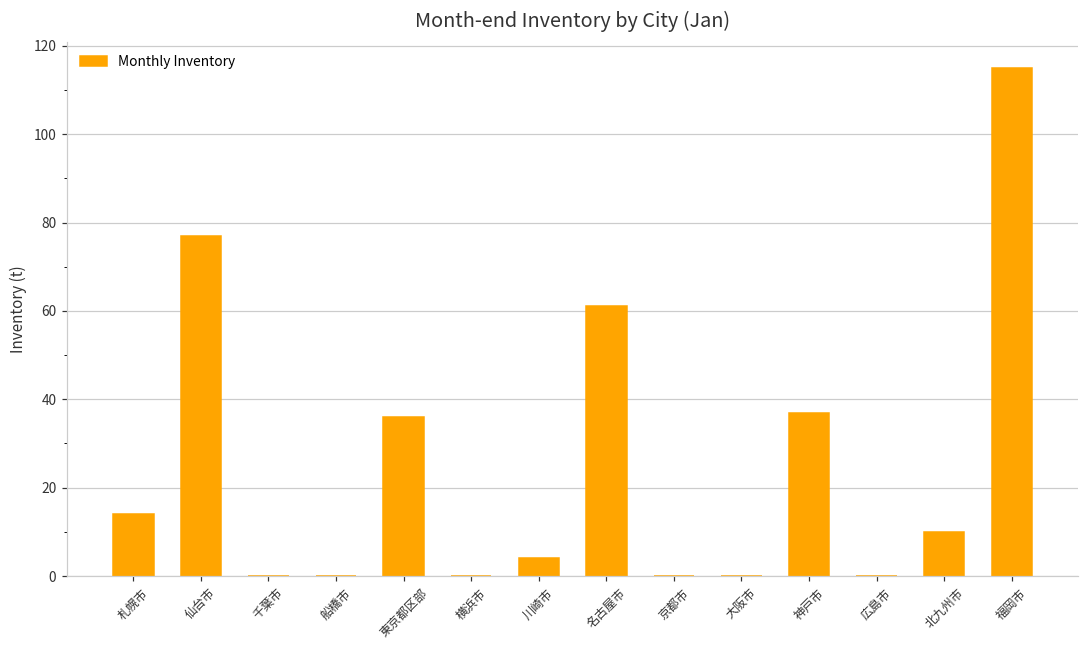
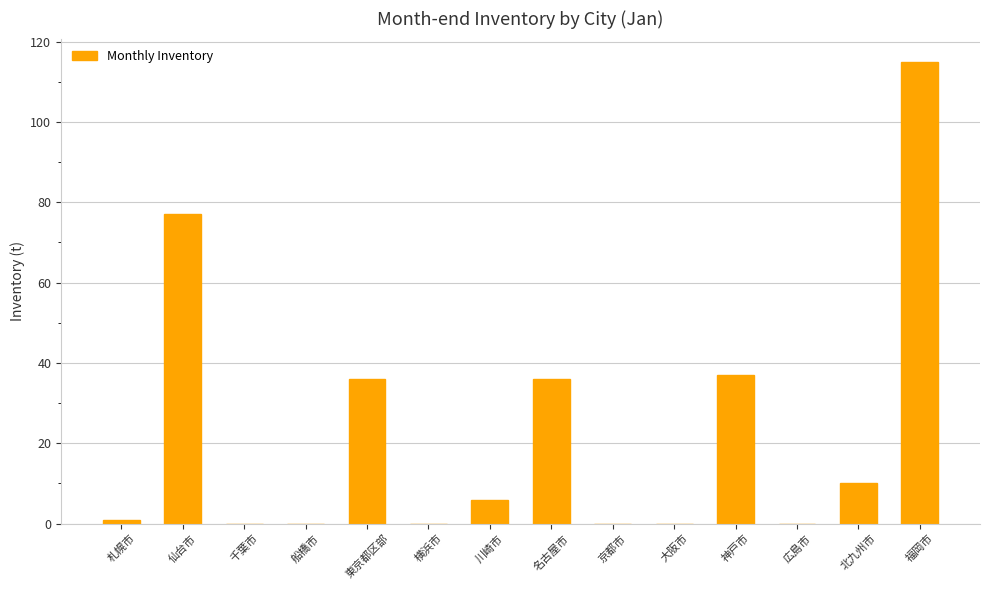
  {
-   "札幌市": 14,
+   "札幌市": 1,
    "仙台市": 77,
    "千葉市": 0,
    "船橋市": 0,
    "東京都区部": 36,
    "横浜市": 0,
-   "川崎市": 4,
-   "名古屋市": 61,
+   "川崎市": 6,
+   "名古屋市": 36,
    "京都市": 0,
    "大阪市": 0,
    "神戸市": 37,
    "広島市": 0,
    "北九州市": 10,
    "福岡市": 115
  }
